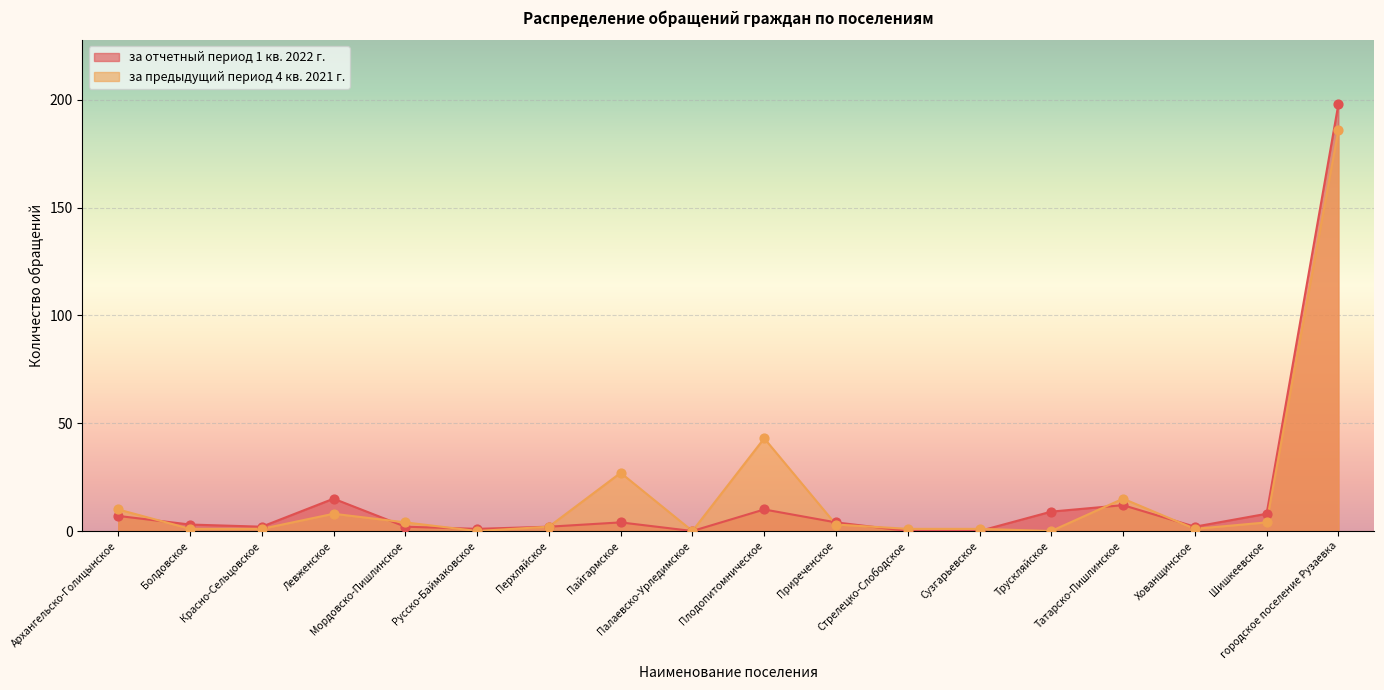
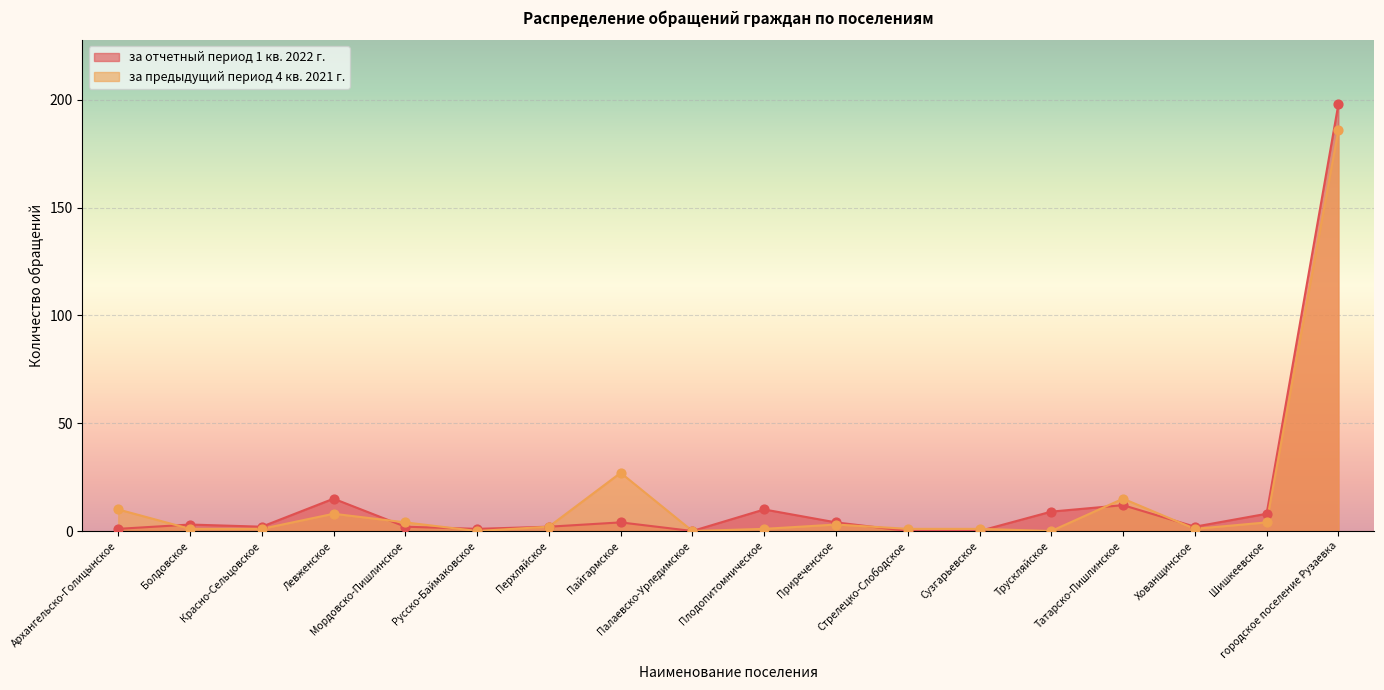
  {
    "за отчетный период 1 кв. 2022 г.": {
-     "Архангельско-Голицынское": 7,
+     "Архангельско-Голицынское": 1,
      "Болдовское": 3,
      "Левженское": 15,
      "Мордовско-Пишлинское": 2,
      "Пайгармское": 4,
      "Плодопитомническое": 10,
      "Трускляйское": 9,
      "Татарско-Пишлинское": 12,
      "Шишкеевское": 8,
      "городское поселение Рузаевка": 198
    },
    "за предыдущий период 4 кв. 2021 г.": {
      "Архангельско-Голицынское": 10,
      "Болдовское": 1,
      "Левженское": 8,
      "Мордовско-Пишлинское": 4,
      "Пайгармское": 27,
-     "Плодопитомническое": 43,
+     "Плодопитомническое": 1,
      "Трускляйское": 0,
      "Татарско-Пишлинское": 15,
      "Шишкеевское": 4,
      "городское поселение Рузаевка": 186
    }
  }
